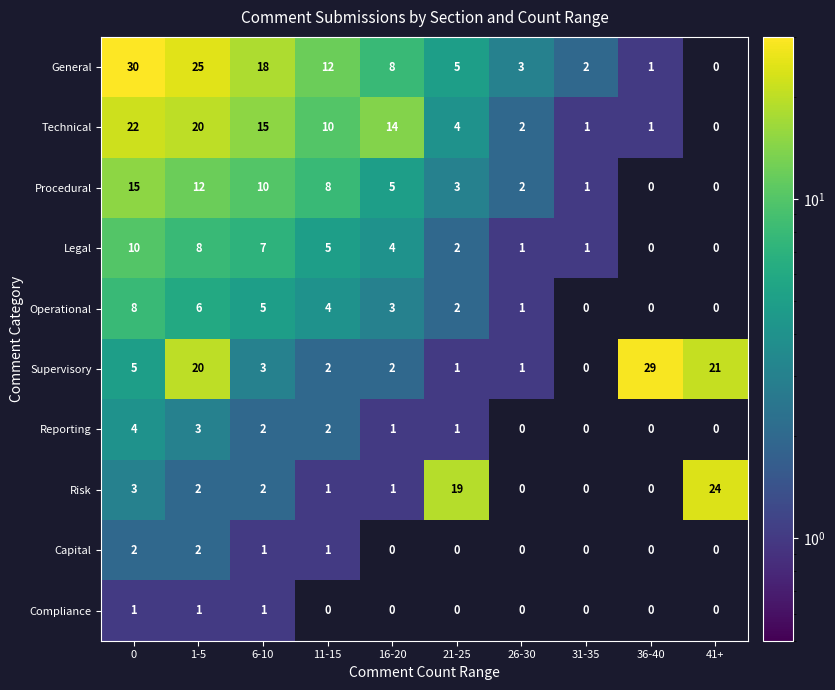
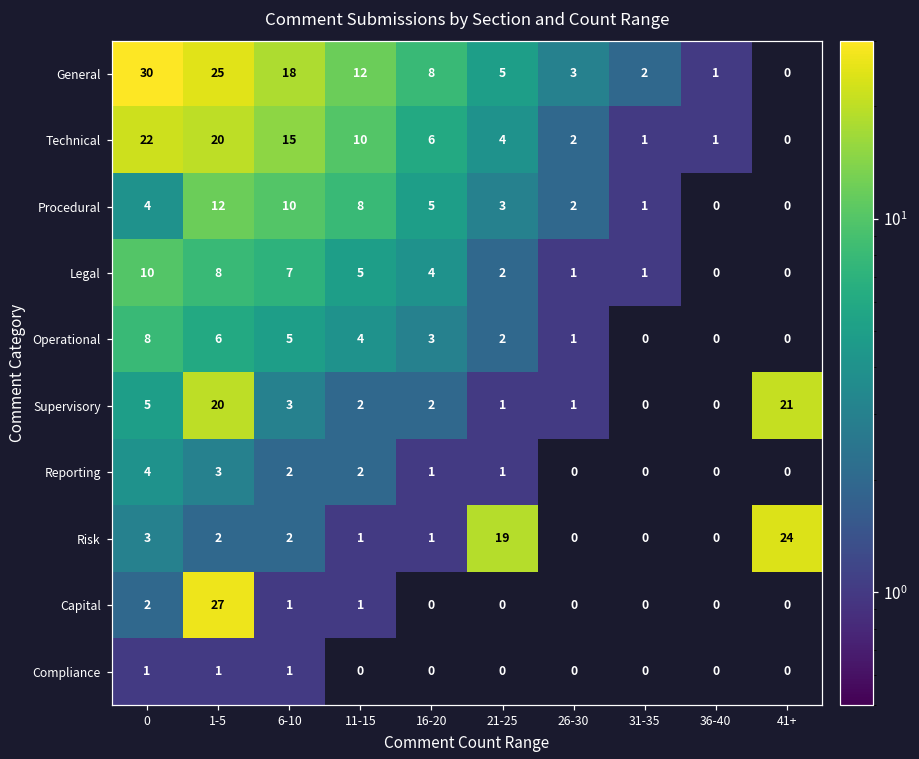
  {
    "General": {
      "0": 30,
      "1-5": 25,
      "6-10": 18,
      "11-15": 12,
      "16-20": 8,
      "21-25": 5,
      "26-30": 3,
      "31-35": 2,
      "36-40": 1,
      "41+": 0
    },
    "Technical": {
      "0": 22,
      "1-5": 20,
      "6-10": 15,
      "11-15": 10,
-     "16-20": 14,
+     "16-20": 6,
      "21-25": 4,
      "26-30": 2,
      "31-35": 1,
      "36-40": 1,
      "41+": 0
    },
    "Procedural": {
-     "0": 15,
+     "0": 4,
      "1-5": 12,
      "6-10": 10,
      "11-15": 8,
      "16-20": 5,
      "21-25": 3,
      "26-30": 2,
      "31-35": 1,
      "36-40": 0,
      "41+": 0
    },
    "Legal": {
      "0": 10,
      "1-5": 8,
      "6-10": 7,
      "11-15": 5,
      "16-20": 4,
      "21-25": 2,
      "26-30": 1,
      "31-35": 1,
      "36-40": 0,
      "41+": 0
    },
    "Operational": {
      "0": 8,
      "1-5": 6,
      "6-10": 5,
      "11-15": 4,
      "16-20": 3,
      "21-25": 2,
      "26-30": 1,
      "31-35": 0,
      "36-40": 0,
      "41+": 0
    },
    "Supervisory": {
      "0": 5,
      "1-5": 20,
      "6-10": 3,
      "11-15": 2,
      "16-20": 2,
      "21-25": 1,
      "26-30": 1,
      "31-35": 0,
-     "36-40": 29,
+     "36-40": 0,
      "41+": 21
    },
    "Reporting": {
      "0": 4,
      "1-5": 3,
      "6-10": 2,
      "11-15": 2,
      "16-20": 1,
      "21-25": 1,
      "26-30": 0,
      "31-35": 0,
      "36-40": 0,
      "41+": 0
    },
    "Risk": {
      "0": 3,
      "1-5": 2,
      "6-10": 2,
      "11-15": 1,
      "16-20": 1,
      "21-25": 19,
      "26-30": 0,
      "31-35": 0,
      "36-40": 0,
      "41+": 24
    },
    "Capital": {
      "0": 2,
-     "1-5": 2,
+     "1-5": 27,
      "6-10": 1,
      "11-15": 1,
      "16-20": 0,
      "21-25": 0,
      "26-30": 0,
      "31-35": 0,
      "36-40": 0,
      "41+": 0
    },
    "Compliance": {
      "0": 1,
      "1-5": 1,
      "6-10": 1,
      "11-15": 0,
      "16-20": 0,
      "21-25": 0,
      "26-30": 0,
      "31-35": 0,
      "36-40": 0,
      "41+": 0
    }
  }
